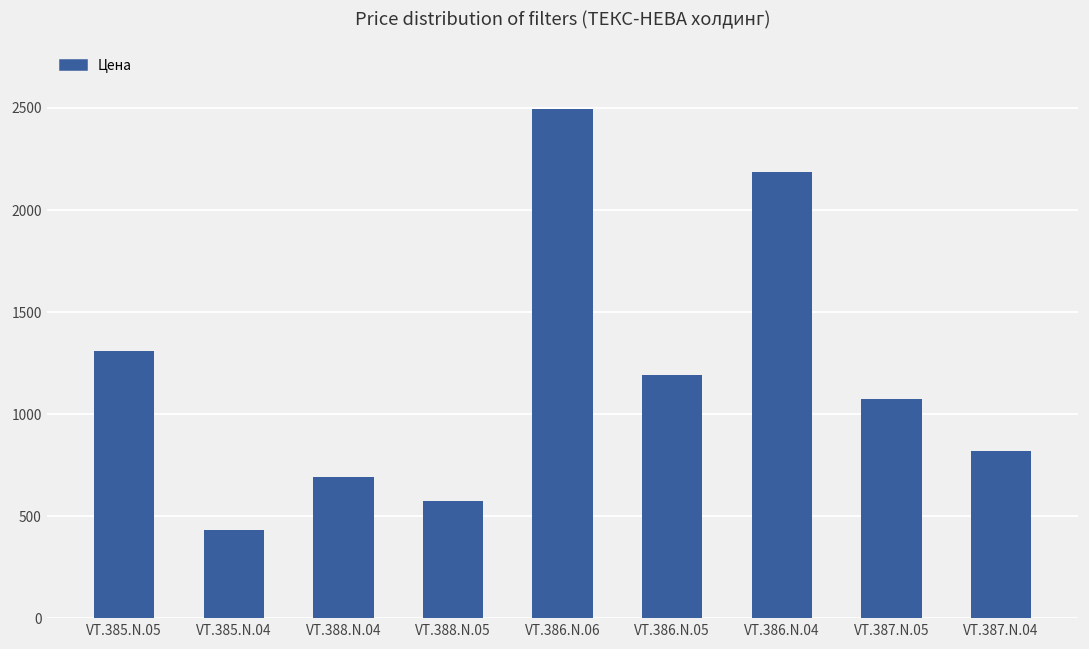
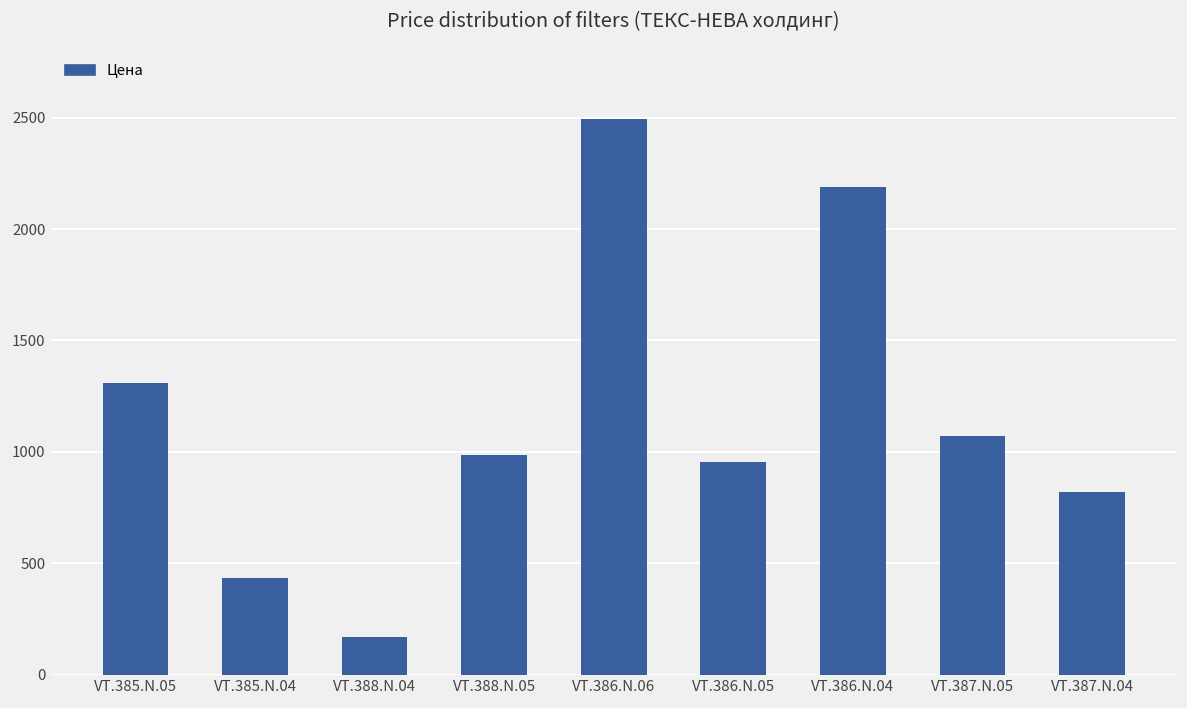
  {
    "VT.385.N.05": 1310,
    "VT.385.N.04": 430,
-   "VT.388.N.04": 690,
-   "VT.388.N.05": 570,
+   "VT.388.N.04": 170,
+   "VT.388.N.05": 990,
    "VT.386.N.06": 2490,
-   "VT.386.N.05": 1190,
+   "VT.386.N.05": 960,
    "VT.386.N.04": 2190,
    "VT.387.N.05": 1070,
    "VT.387.N.04": 820
  }
